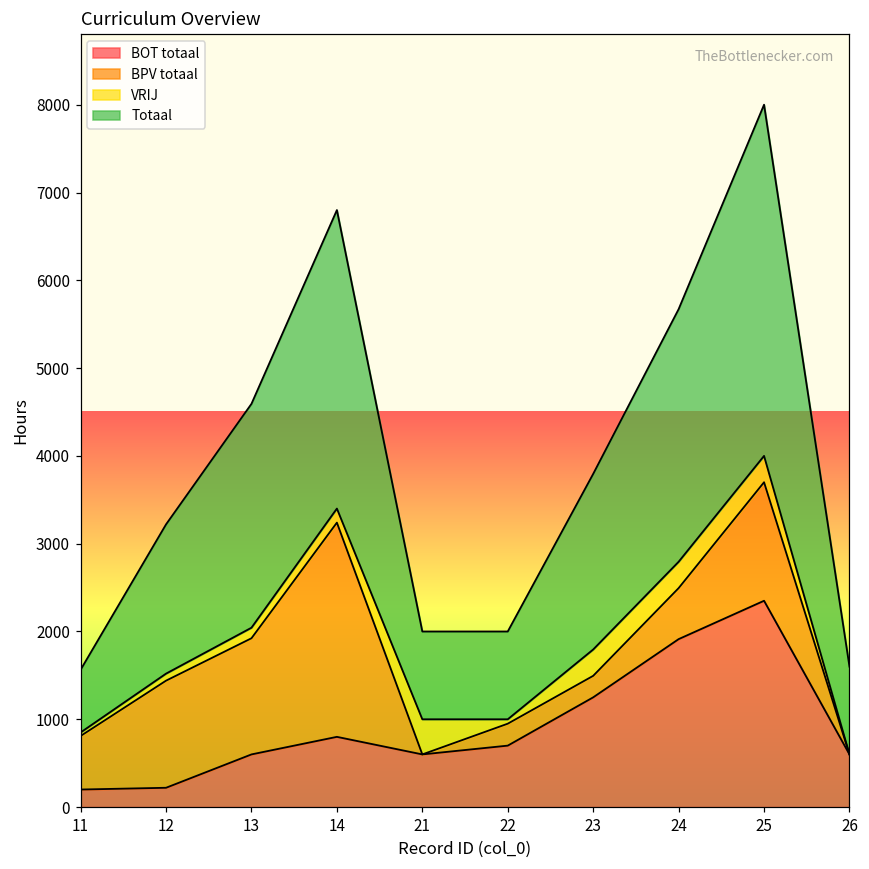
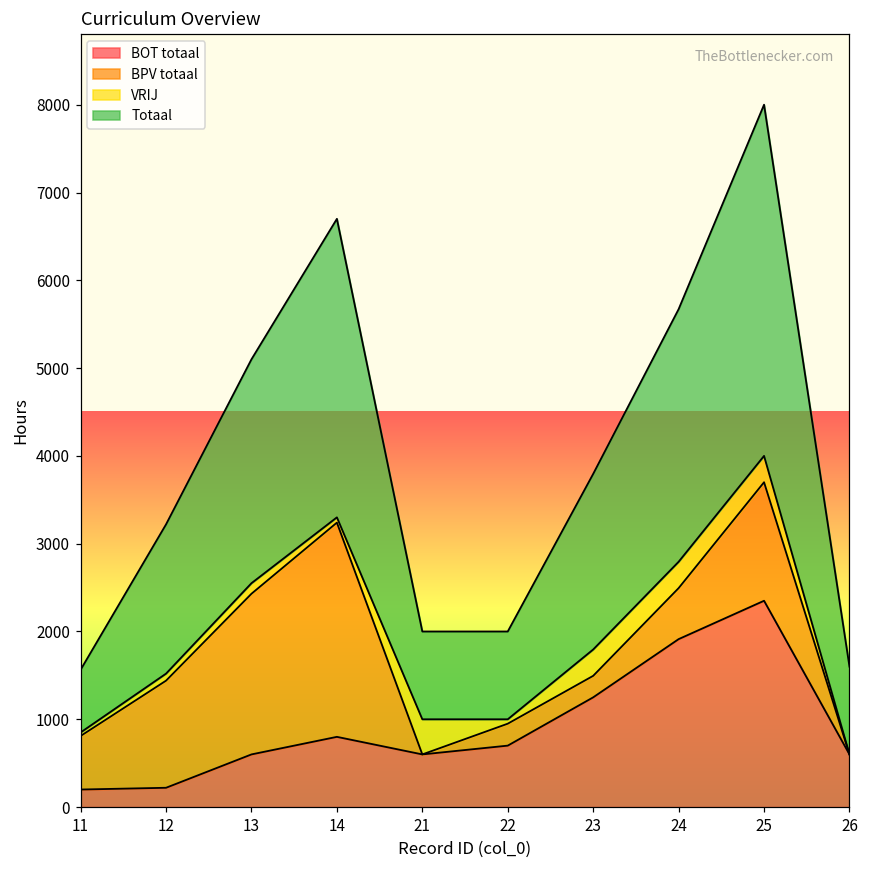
  {
    "BOT totaal": {
      "11": 200,
      "12": 200,
      "13": 600,
      "14": 800,
      "22": 700,
      "23": 1300,
      "24": 1900,
      "25": 2400
    },
    "BPV totaal": {
      "11": 600,
      "12": 1200,
-     "13": 1300,
+     "13": 1800,
      "14": 2400,
      "22": 300,
      "23": 200,
      "24": 600,
      "25": 1400
    },
    "VRIJ": {
      "11": 0,
      "12": 100,
      "13": 100,
-     "14": 200,
+     "14": 100,
      "21": 400,
      "22": 100,
      "23": 300,
      "24": 300,
      "25": 300
    },
    "Totaal": {
      "11": 700,
      "12": 1700,
      "13": 2600,
      "14": 3400,
      "21": 1000,
      "22": 1000,
      "23": 2000,
      "24": 2900,
      "25": 4000,
      "26": 1000
    }
  }
